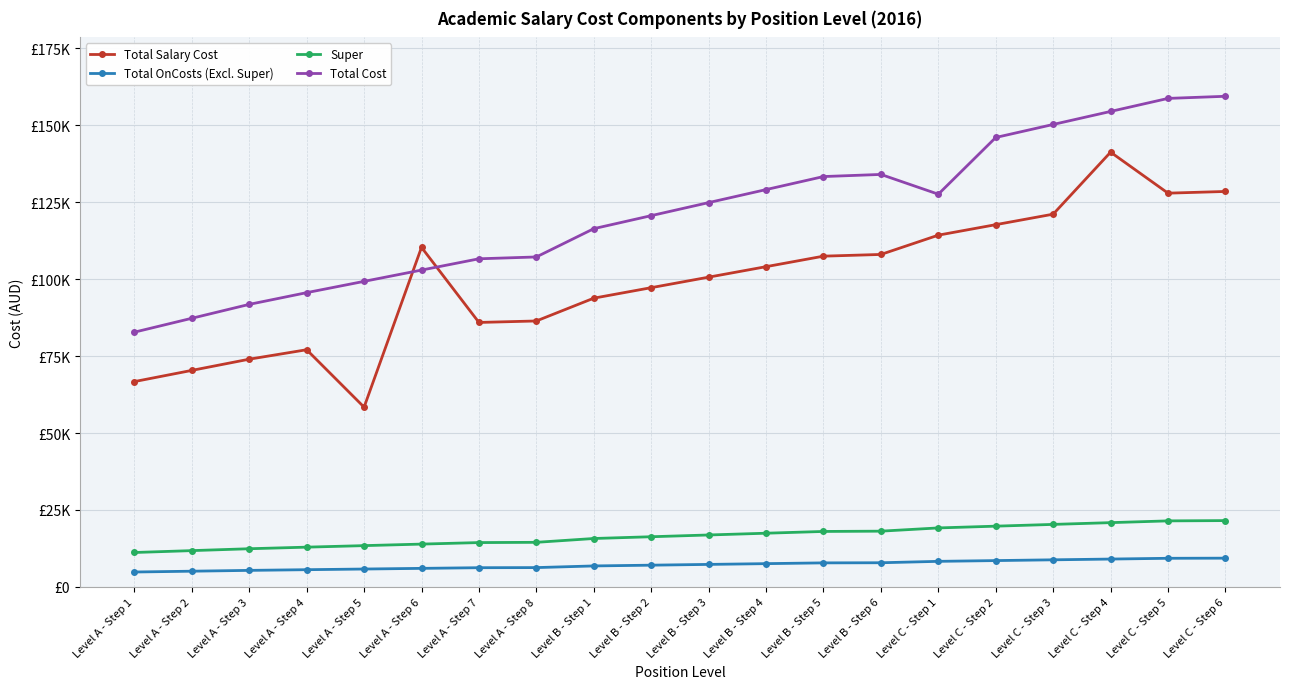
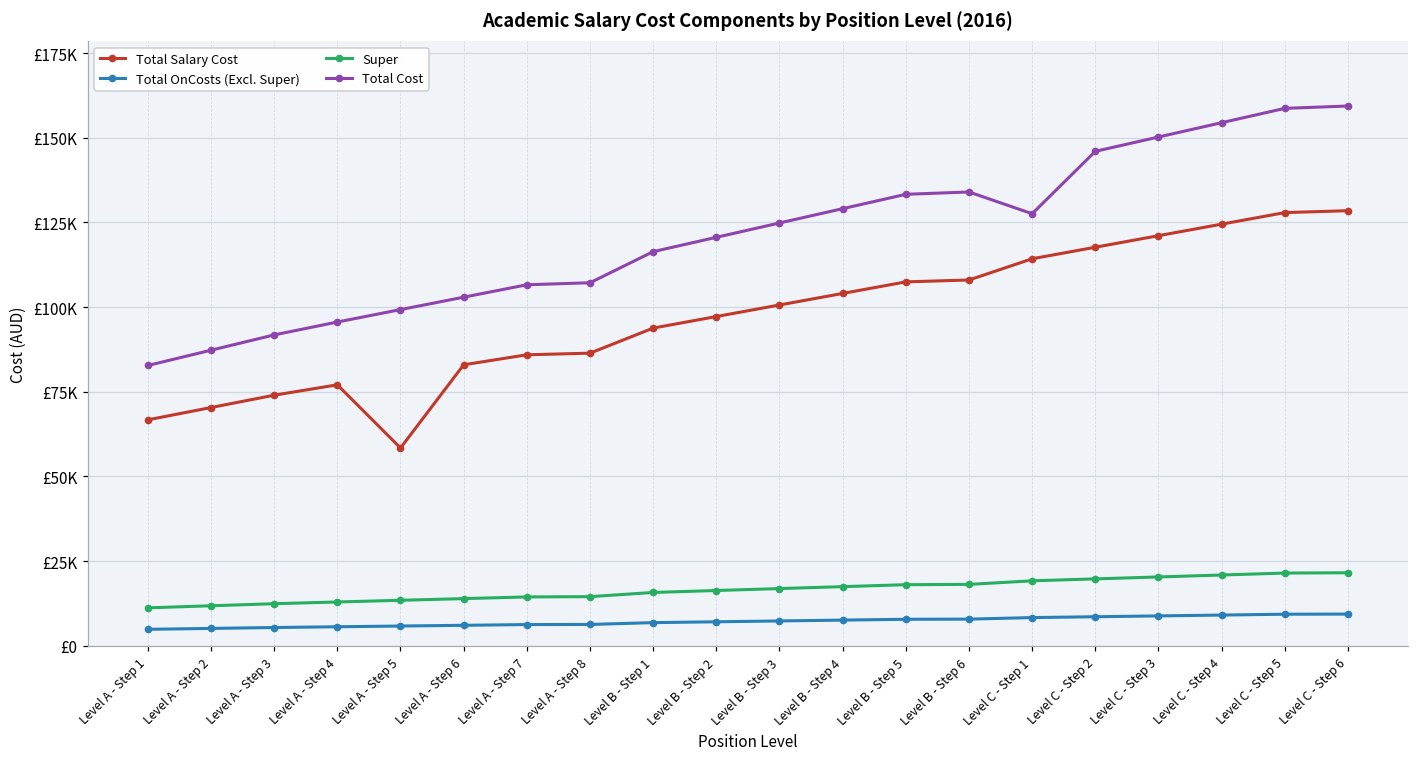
  {
    "Total Salary Cost": {
      "Level A - Step 1": "£67000",
      "Level A - Step 2": "£70000",
      "Level A - Step 3": "£74000",
      "Level A - Step 4": "£77000",
      "Level A - Step 5": "£58000",
-     "Level A - Step 6": "£110000",
+     "Level A - Step 6": "£83000",
      "Level A - Step 7": "£86000",
      "Level A - Step 8": "£86000",
      "Level B - Step 1": "£94000",
      "Level B - Step 2": "£97000",
      "Level B - Step 3": "£101000",
      "Level B - Step 4": "£104000",
      "Level B - Step 5": "£107000",
      "Level B - Step 6": "£108000",
      "Level C - Step 1": "£114000",
      "Level C - Step 2": "£118000",
      "Level C - Step 3": "£121000",
-     "Level C - Step 4": "£141000",
+     "Level C - Step 4": "£124000",
      "Level C - Step 5": "£128000",
      "Level C - Step 6": "£128000"
    },
    "Total OnCosts (Excl. Super)": {
      "Level A - Step 1": "£5000",
      "Level A - Step 2": "£5000",
      "Level A - Step 3": "£5000",
      "Level A - Step 4": "£6000",
      "Level A - Step 5": "£6000",
      "Level A - Step 6": "£6000",
      "Level A - Step 7": "£6000",
      "Level A - Step 8": "£6000",
      "Level B - Step 1": "£7000",
      "Level B - Step 2": "£7000",
      "Level B - Step 3": "£7000",
      "Level B - Step 4": "£8000",
      "Level B - Step 5": "£8000",
      "Level B - Step 6": "£8000",
      "Level C - Step 1": "£8000",
      "Level C - Step 2": "£9000",
      "Level C - Step 3": "£9000",
      "Level C - Step 4": "£9000",
      "Level C - Step 5": "£9000",
      "Level C - Step 6": "£9000"
    },
    "Super": {
      "Level A - Step 1": "£11000",
      "Level A - Step 2": "£12000",
      "Level A - Step 3": "£12000",
      "Level A - Step 4": "£13000",
      "Level A - Step 5": "£13000",
      "Level A - Step 6": "£14000",
      "Level A - Step 7": "£14000",
      "Level A - Step 8": "£14000",
      "Level B - Step 1": "£16000",
      "Level B - Step 2": "£16000",
      "Level B - Step 3": "£17000",
      "Level B - Step 4": "£17000",
      "Level B - Step 5": "£18000",
      "Level B - Step 6": "£18000",
      "Level C - Step 1": "£19000",
      "Level C - Step 2": "£20000",
      "Level C - Step 3": "£20000",
      "Level C - Step 4": "£21000",
      "Level C - Step 5": "£21000",
      "Level C - Step 6": "£22000"
    },
    "Total Cost": {
      "Level A - Step 1": "£83000",
      "Level A - Step 2": "£87000",
      "Level A - Step 3": "£92000",
      "Level A - Step 4": "£96000",
      "Level A - Step 5": "£99000",
      "Level A - Step 6": "£103000",
      "Level A - Step 7": "£107000",
      "Level A - Step 8": "£107000",
      "Level B - Step 1": "£116000",
      "Level B - Step 2": "£121000",
      "Level B - Step 3": "£125000",
      "Level B - Step 4": "£129000",
      "Level B - Step 5": "£133000",
      "Level B - Step 6": "£134000",
      "Level C - Step 1": "£128000",
      "Level C - Step 2": "£146000",
      "Level C - Step 3": "£150000",
      "Level C - Step 4": "£154000",
      "Level C - Step 5": "£159000",
      "Level C - Step 6": "£159000"
    }
  }
